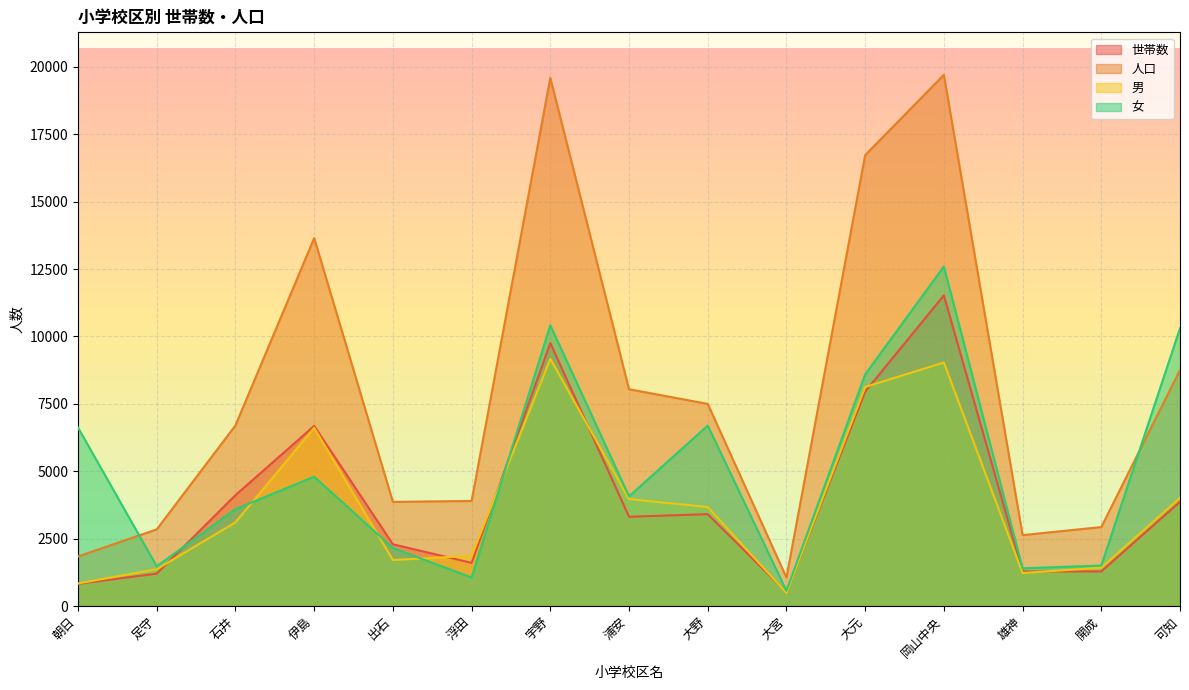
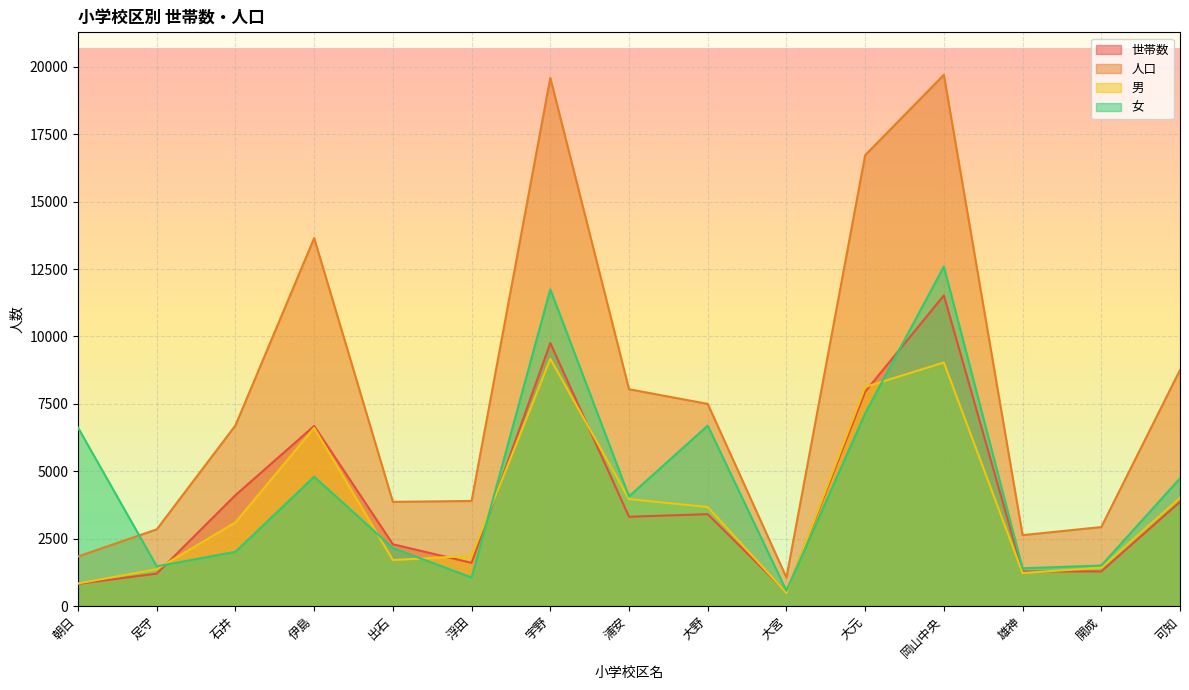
  {
    "女": {
      "朝日": 6600,
      "足守": 1500,
-     "石井": 3600,
+     "石井": 2000,
      "伊島": 4800,
      "出石": 2200,
      "浮田": 1100,
-     "宇野": 10400,
+     "宇野": 11800,
      "浦安": 4100,
      "大野": 6700,
-     "大元": 8600,
+     "大元": 7100,
      "岡山中央": 12600,
      "雄神": 1400,
-     "可知": 10300
+     "可知": 4700
    }
  }
